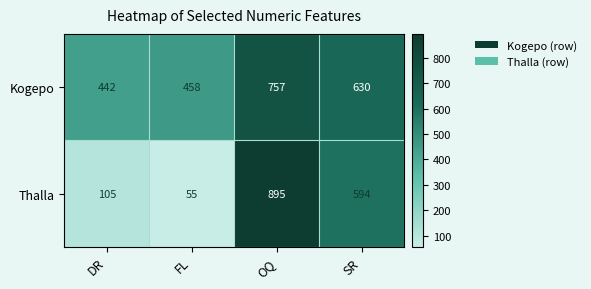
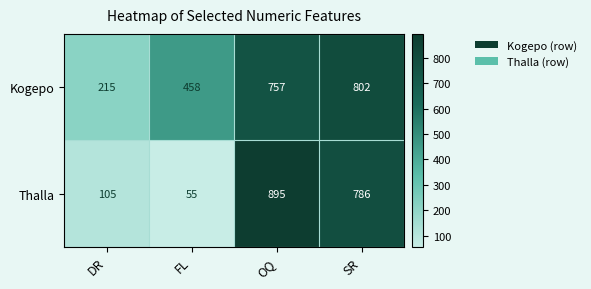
  {
    "Kogepo": {
-     "DR": 442,
+     "DR": 215,
      "FL": 458,
      "OQ": 757,
-     "SR": 630
+     "SR": 802
    },
    "Thalla": {
      "DR": 105,
      "FL": 55,
      "OQ": 895,
-     "SR": 594
+     "SR": 786
    }
  }
